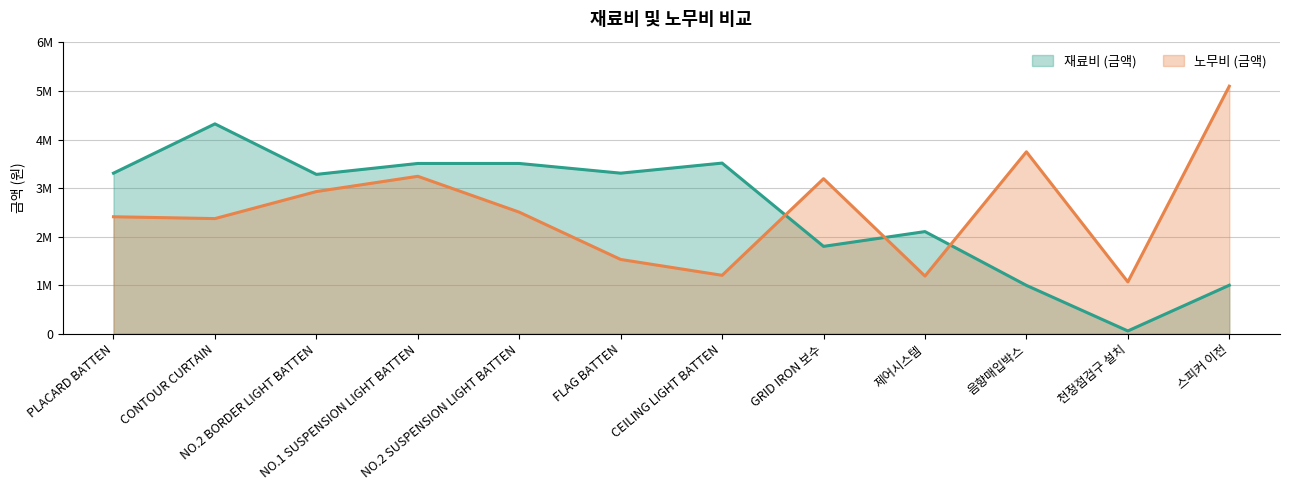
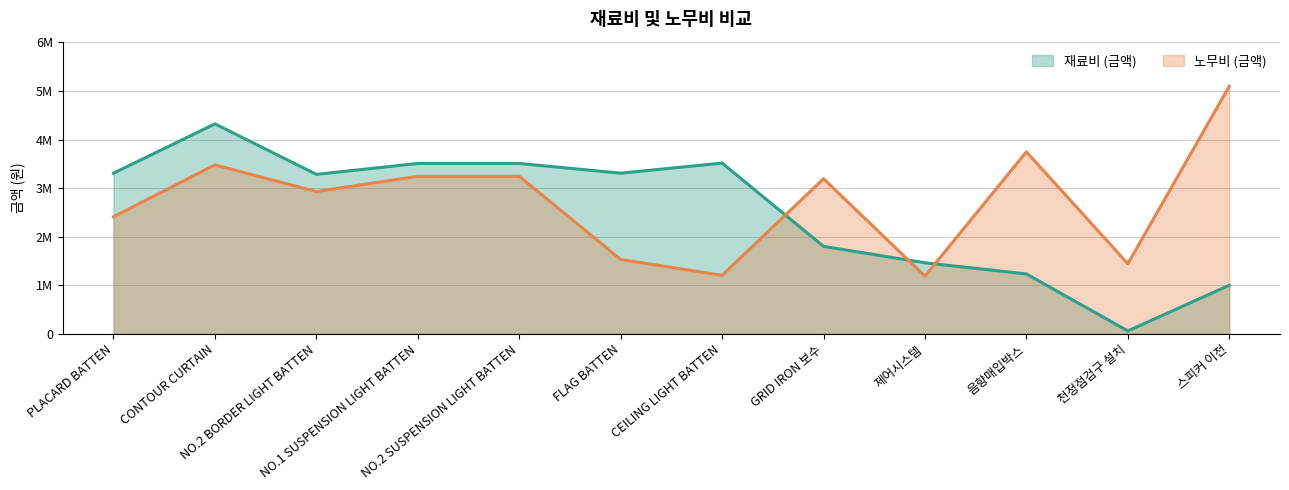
  {
    "재료비 (금액)": {
      "PLACARD BATTEN": 3300000,
      "CONTOUR CURTAIN": 4300000,
      "NO.2 BORDER LIGHT BATTEN": 3300000,
      "NO.1 SUSPENSION LIGHT BATTEN": 3500000,
      "NO.2 SUSPENSION LIGHT BATTEN": 3500000,
      "FLAG BATTEN": 3300000,
      "CEILING LIGHT BATTEN": 3500000,
      "GRID IRON 보수": 1800000,
-     "제어시스템": 2100000,
-     "음향매입박스": 1000000,
+     "제어시스템": 1500000,
+     "음향매입박스": 1200000,
      "천정점검구 설치": 100000,
      "스피커 이전": 1000000
    },
    "노무비 (금액)": {
      "PLACARD BATTEN": 2400000,
-     "CONTOUR CURTAIN": 2400000,
+     "CONTOUR CURTAIN": 3500000,
      "NO.2 BORDER LIGHT BATTEN": 2900000,
      "NO.1 SUSPENSION LIGHT BATTEN": 3200000,
-     "NO.2 SUSPENSION LIGHT BATTEN": 2500000,
+     "NO.2 SUSPENSION LIGHT BATTEN": 3200000,
      "FLAG BATTEN": 1500000,
      "CEILING LIGHT BATTEN": 1200000,
      "GRID IRON 보수": 3200000,
      "제어시스템": 1200000,
      "음향매입박스": 3700000,
-     "천정점검구 설치": 1100000,
+     "천정점검구 설치": 1400000,
      "스피커 이전": 5100000
    }
  }
